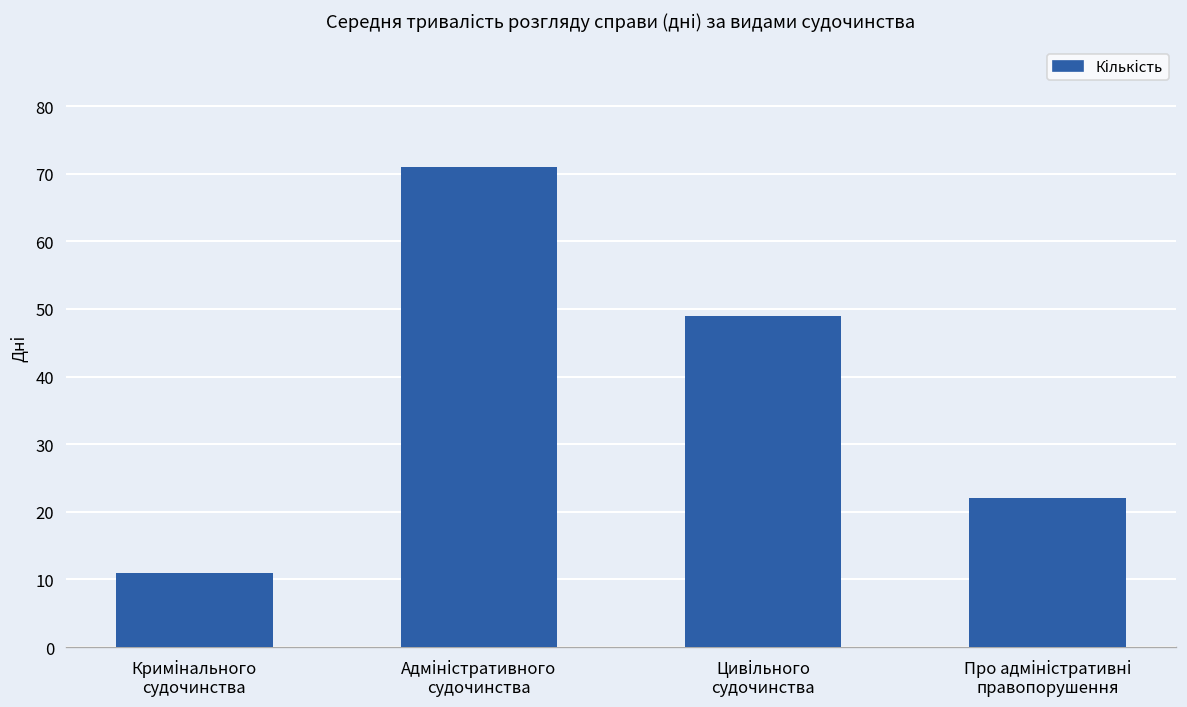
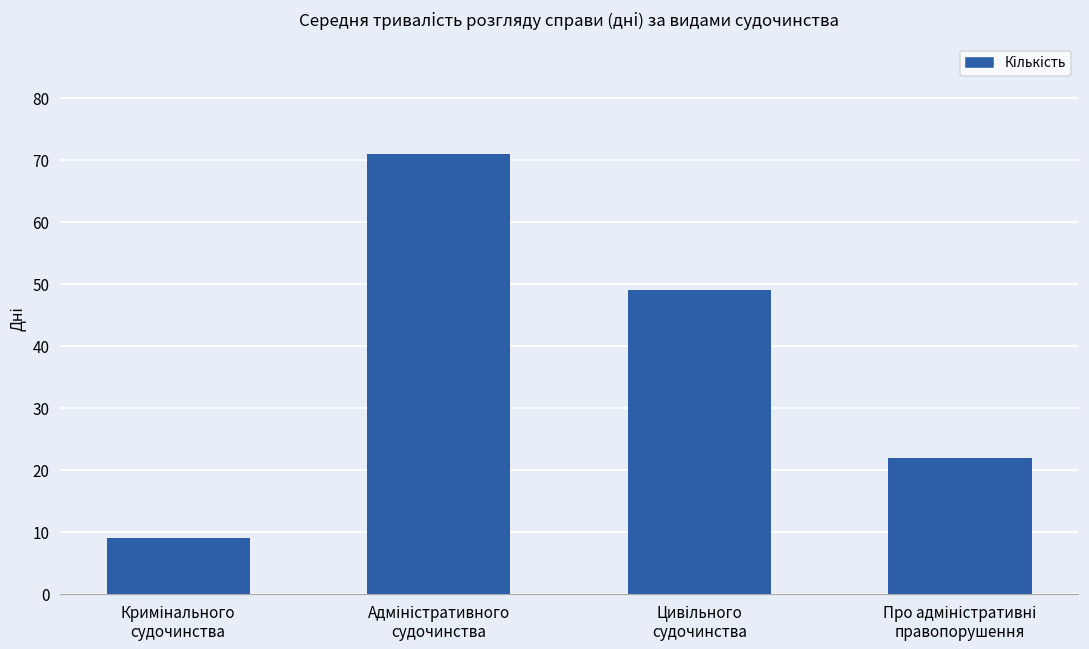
  {
-   "Кримінального судочинства": 11,
+   "Кримінального судочинства": 9,
    "Адміністративного судочинства": 71,
    "Цивільного судочинства": 49,
    "Про адміністративні правопорушення": 22
  }
